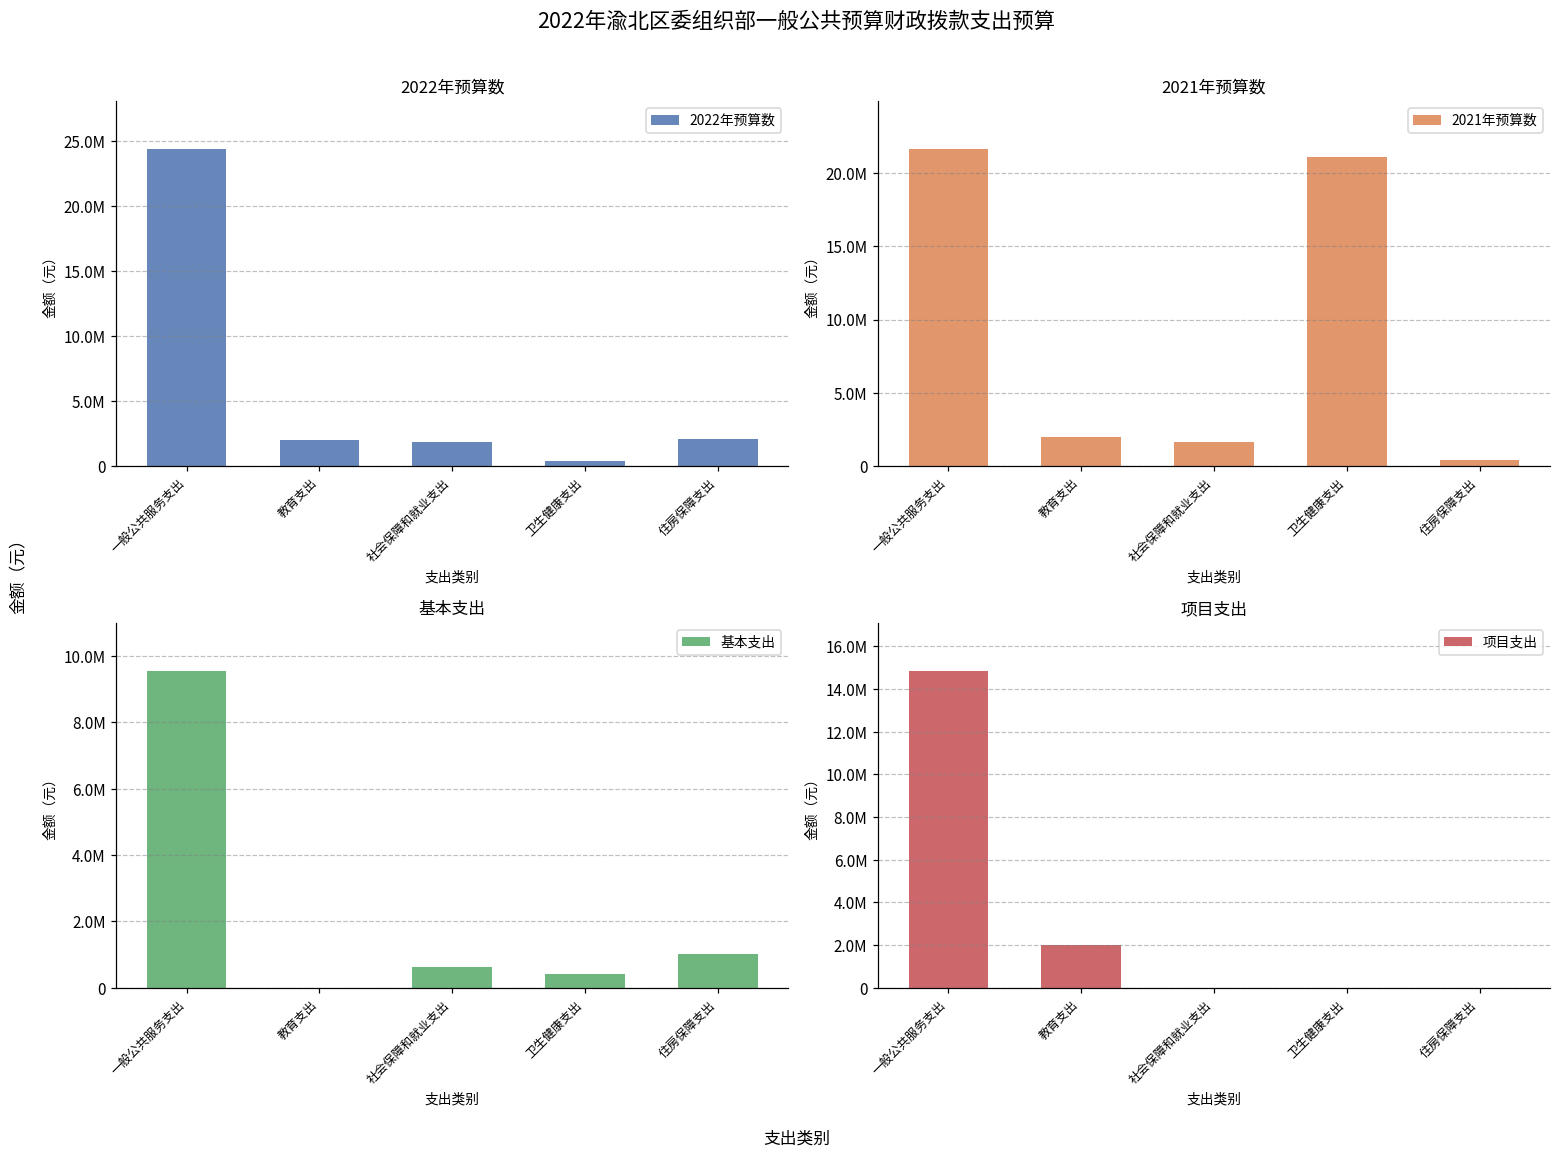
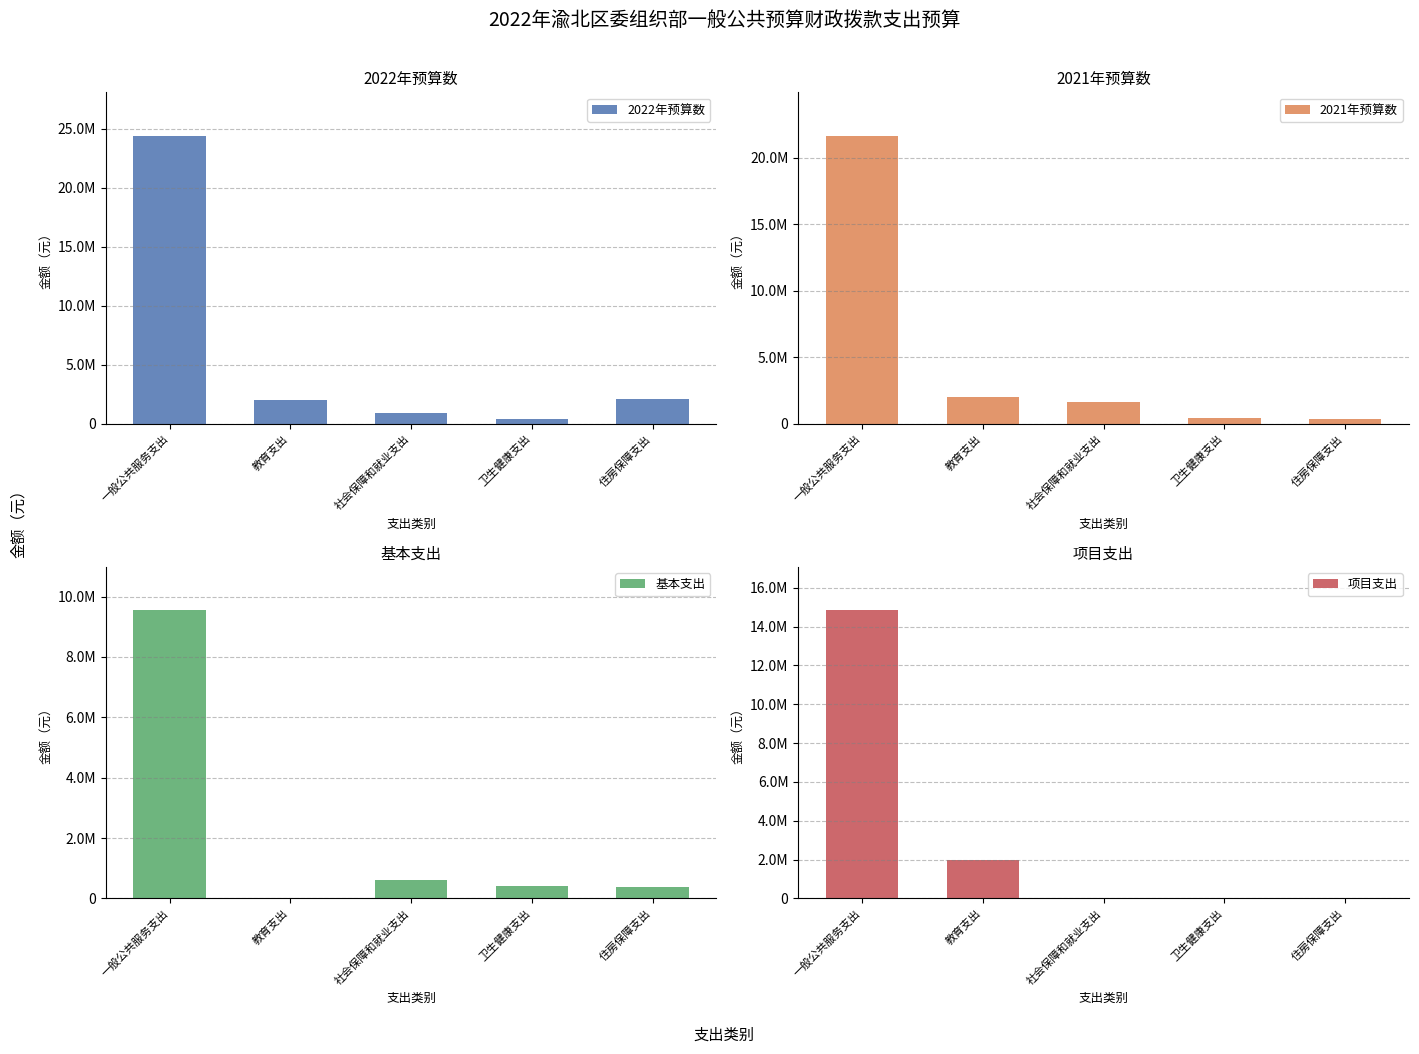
  {
    "2022年预算数": {
      "一般公共服务支出": 24400000,
      "教育支出": 2000000,
-     "社会保障和就业支出": 1800000,
+     "社会保障和就业支出": 1000000,
      "卫生健康支出": 400000,
      "住房保障支出": 2100000
    },
    "2021年预算数": {
      "一般公共服务支出": 21700000,
      "教育支出": 2000000,
      "社会保障和就业支出": 1700000,
-     "卫生健康支出": 21100000,
+     "卫生健康支出": 400000,
      "住房保障支出": 400000
    },
    "基本支出": {
      "一般公共服务支出": 9600000,
      "教育支出": 0,
      "社会保障和就业支出": 600000,
      "卫生健康支出": 400000,
-     "住房保障支出": 1000000
+     "住房保障支出": 400000
    },
    "项目支出": {
      "一般公共服务支出": 14900000,
      "教育支出": 2000000,
      "社会保障和就业支出": 0,
      "卫生健康支出": 0,
      "住房保障支出": 0
    }
  }
